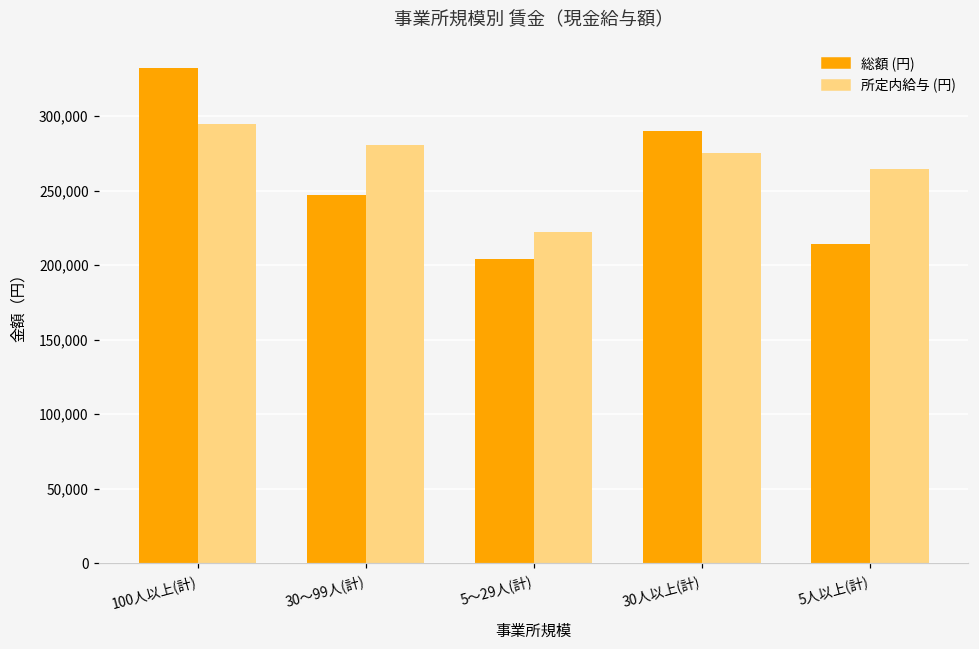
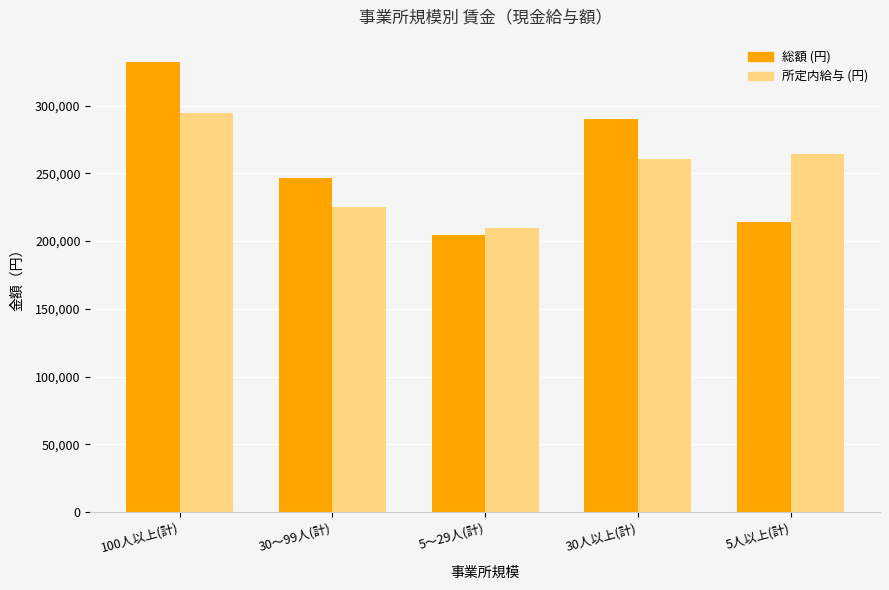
  {
    "総額 (円)": {
      "100人以上(計)": "332,000",
      "30～99人(計)": "247,000",
      "5～29人(計)": "204,000",
      "30人以上(計)": "290,000",
      "5人以上(計)": "214,000"
    },
    "所定内給与 (円)": {
      "100人以上(計)": "295,000",
-     "30～99人(計)": "280,000",
-     "5～29人(計)": "223,000",
-     "30人以上(計)": "275,000",
+     "30～99人(計)": "225,000",
+     "5～29人(計)": "210,000",
+     "30人以上(計)": "261,000",
      "5人以上(計)": "264,000"
    }
  }
